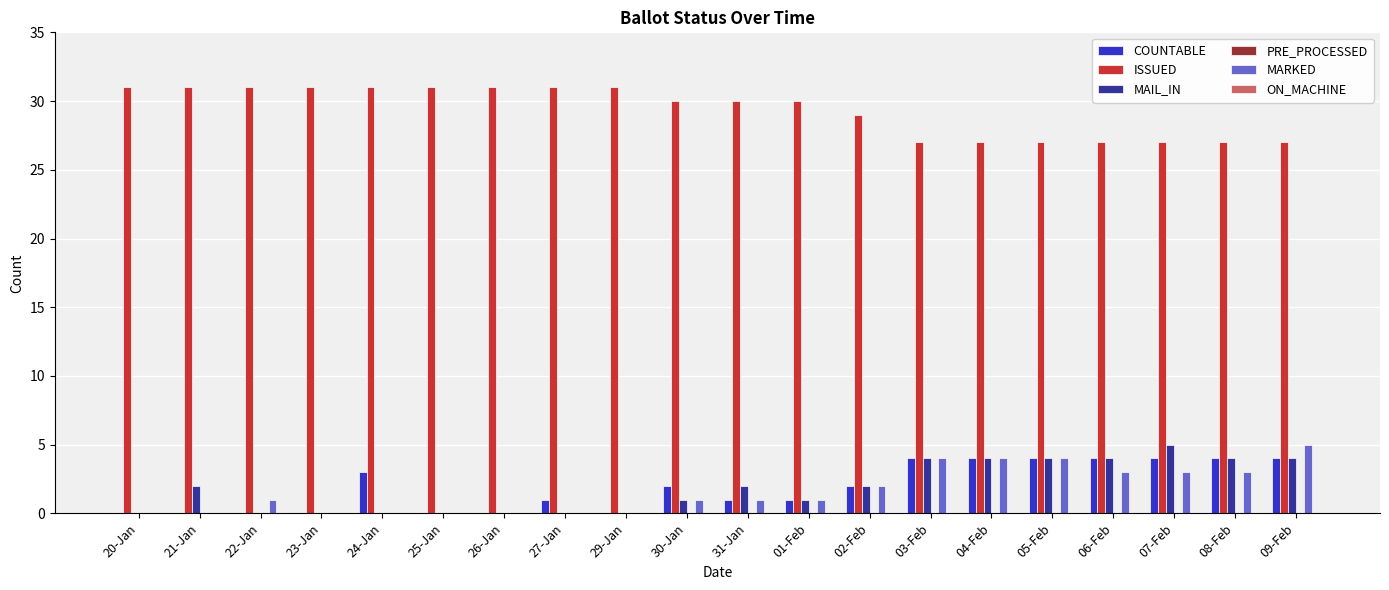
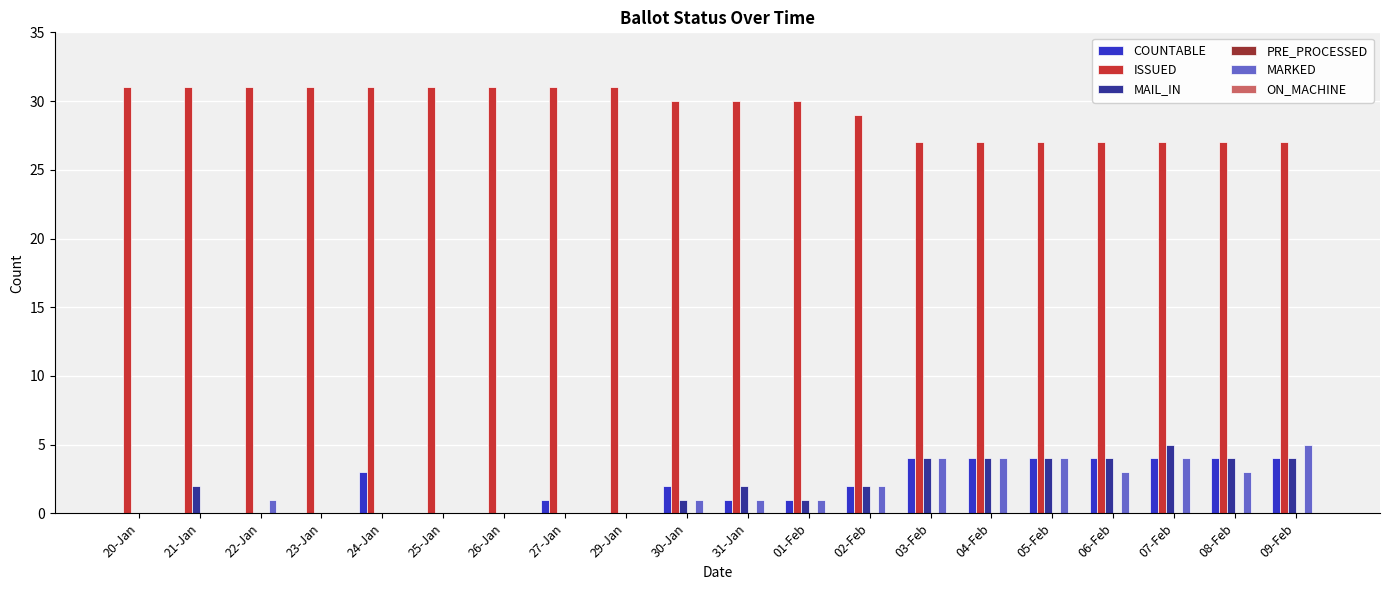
  {
    "MARKED": {
      "20-Jan": 0,
      "21-Jan": 0,
      "22-Jan": 1,
      "23-Jan": 0,
      "24-Jan": 0,
      "25-Jan": 0,
      "26-Jan": 0,
      "27-Jan": 0,
      "29-Jan": 0,
      "30-Jan": 1,
      "31-Jan": 1,
      "01-Feb": 1,
      "02-Feb": 2,
      "03-Feb": 4,
      "04-Feb": 4,
      "05-Feb": 4,
      "06-Feb": 3,
-     "07-Feb": 3,
+     "07-Feb": 4,
      "08-Feb": 3,
      "09-Feb": 5
    },
    "ON_MACHINE": {
      "20-Jan": 0,
      "21-Jan": 0,
      "22-Jan": 0,
      "23-Jan": 0,
      "24-Jan": 0,
      "25-Jan": 0,
      "26-Jan": 0,
      "27-Jan": 0,
      "29-Jan": 0,
      "30-Jan": 0,
      "31-Jan": 0,
      "01-Feb": 0,
      "02-Feb": 0,
      "03-Feb": 0,
      "04-Feb": 0,
      "05-Feb": 0,
      "06-Feb": 0,
      "07-Feb": 0,
      "08-Feb": 0,
      "09-Feb": 0
    }
  }
